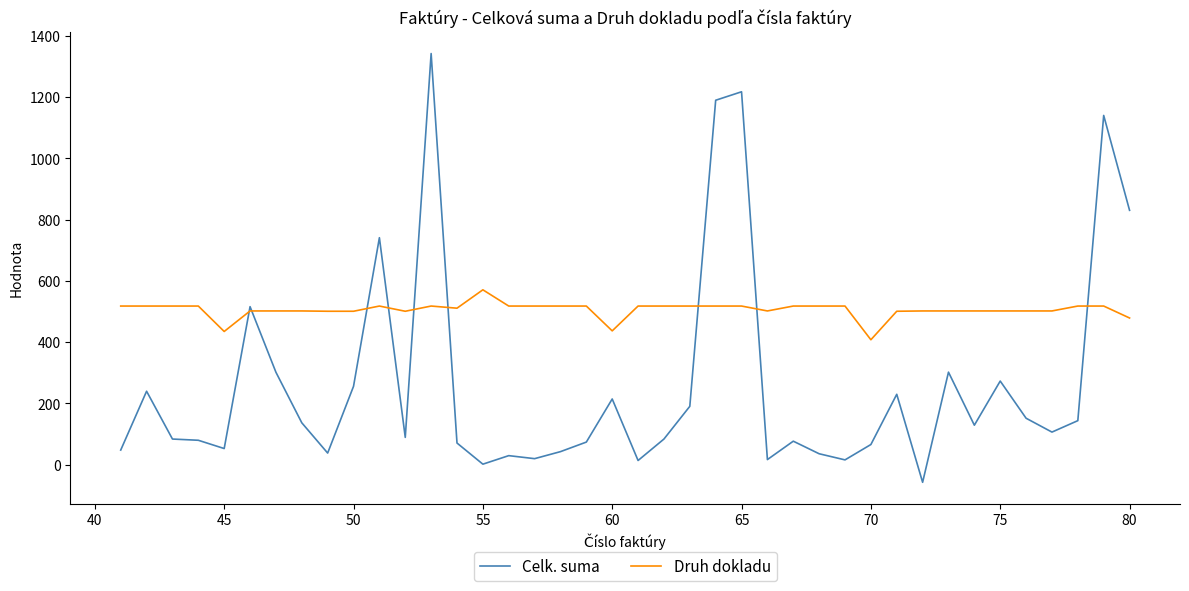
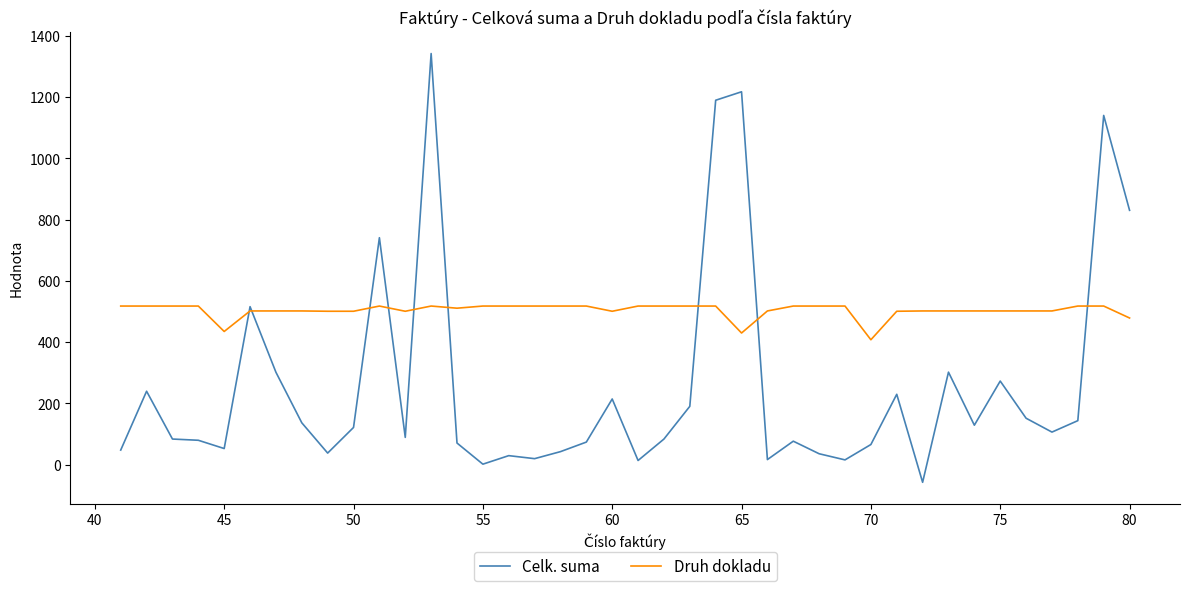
  {
    "Celk. suma": {
      "45": 50,
-     "50": 260,
+     "50": 120,
      "55": 0,
      "60": 210,
      "65": 1220,
      "70": 70,
      "75": 270,
      "80": 830
    },
    "Druh dokladu": {
      "45": 440,
      "50": 500,
-     "55": 570,
-     "60": 440,
-     "65": 520,
+     "55": 520,
+     "60": 500,
+     "65": 430,
      "70": 410,
      "75": 500,
      "80": 480
    }
  }
